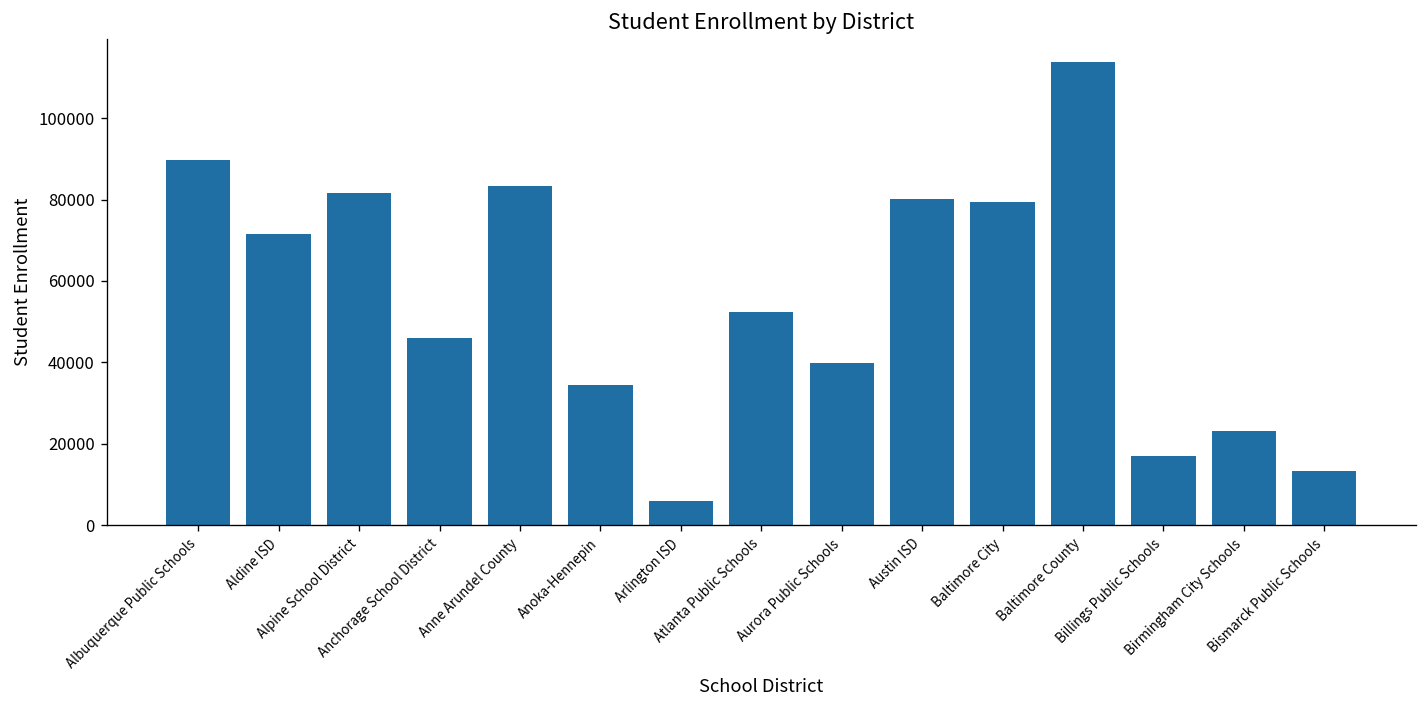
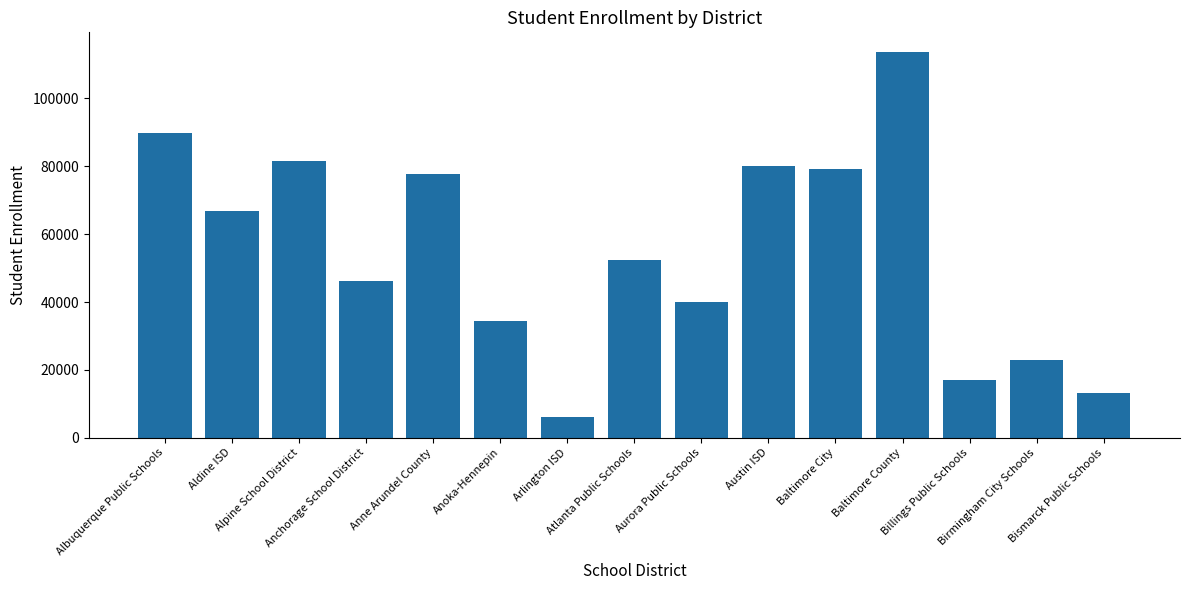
  {
    "Albuquerque Public Schools": 90000,
-   "Aldine ISD": 72000,
+   "Aldine ISD": 67000,
    "Alpine School District": 82000,
    "Anchorage School District": 46000,
-   "Anne Arundel County": 83000,
+   "Anne Arundel County": 78000,
    "Anoka-Hennepin": 34000,
    "Arlington ISD": 6000,
    "Atlanta Public Schools": 52000,
    "Aurora Public Schools": 40000,
    "Austin ISD": 80000,
    "Baltimore City": 79000,
    "Baltimore County": 114000,
    "Billings Public Schools": 17000,
    "Birmingham City Schools": 23000,
    "Bismarck Public Schools": 13000
  }
